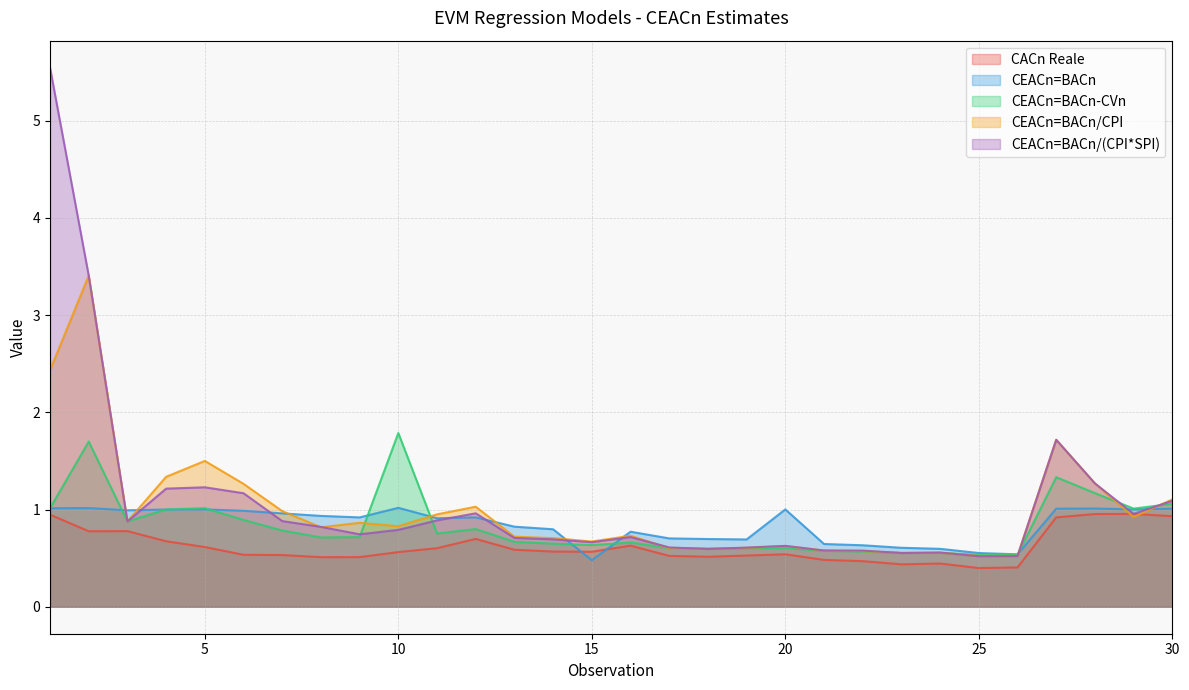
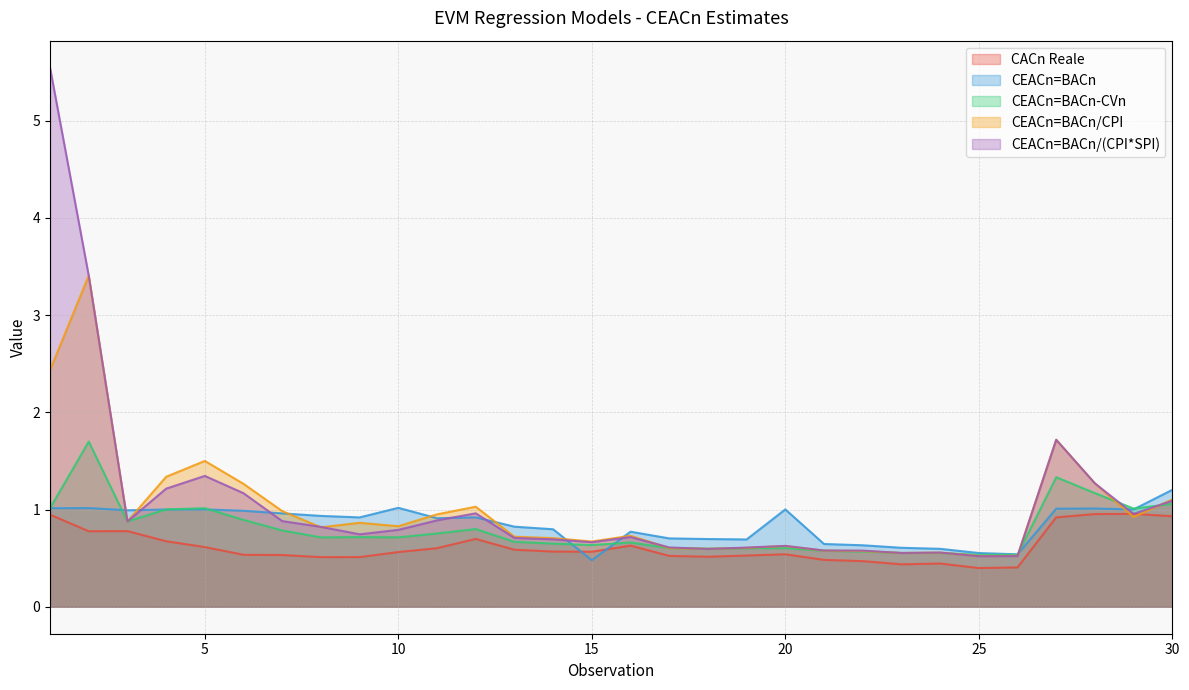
  {
    "CEACn=BACn": {
      "10": 1.0,
      "15": 0.5,
      "20": 1.0,
-     "30": 1.0
+     "30": 1.2
    },
    "CEACn=BACn-CVn": {
-     "10": 1.8,
+     "10": 0.7,
      "15": 0.6,
      "30": 1.1
    },
    "CEACn=BACn/(CPI*SPI)": {
-     "5": 1.2,
+     "5": 1.3,
      "10": 0.8
    }
  }
